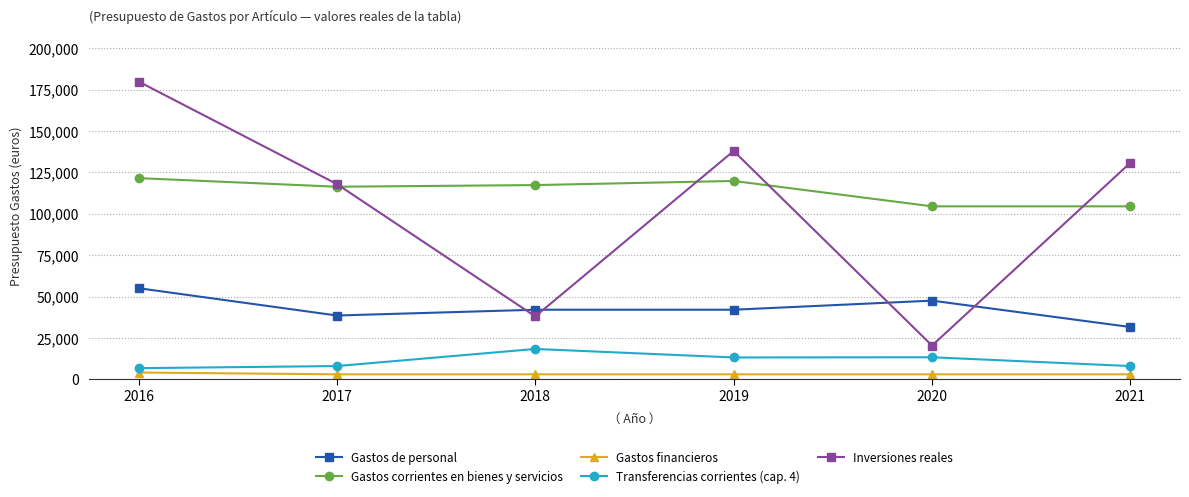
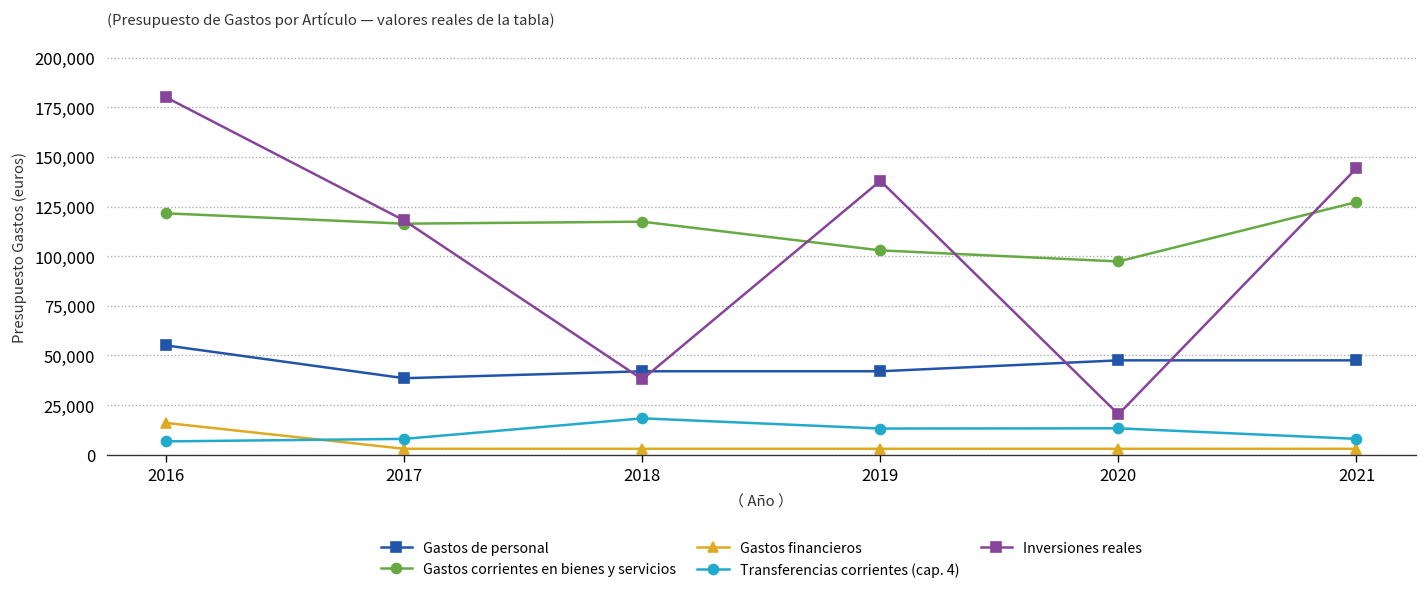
  {
    "Gastos de personal": {
      "2016": "55,000",
      "2017": "39,000",
      "2018": "42,000",
      "2019": "42,000",
      "2020": "48,000",
-     "2021": "32,000"
+     "2021": "48,000"
    },
    "Gastos corrientes en bienes y servicios": {
      "2016": "122,000",
      "2017": "116,000",
      "2018": "117,000",
-     "2019": "120,000",
-     "2020": "105,000",
-     "2021": "105,000"
+     "2019": "103,000",
+     "2020": "97,000",
+     "2021": "127,000"
    },
    "Gastos financieros": {
-     "2016": "4,000",
+     "2016": "16,000",
      "2017": "3,000",
      "2018": "3,000",
      "2019": "3,000",
      "2020": "3,000",
      "2021": "3,000"
    },
    "Transferencias corrientes (cap. 4)": {
      "2016": "7,000",
      "2017": "8,000",
      "2018": "18,000",
      "2019": "13,000",
      "2020": "13,000",
      "2021": "8,000"
    },
    "Inversiones reales": {
      "2016": "180,000",
      "2017": "118,000",
      "2018": "38,000",
      "2019": "138,000",
      "2020": "20,000",
-     "2021": "131,000"
+     "2021": "144,000"
    }
  }
